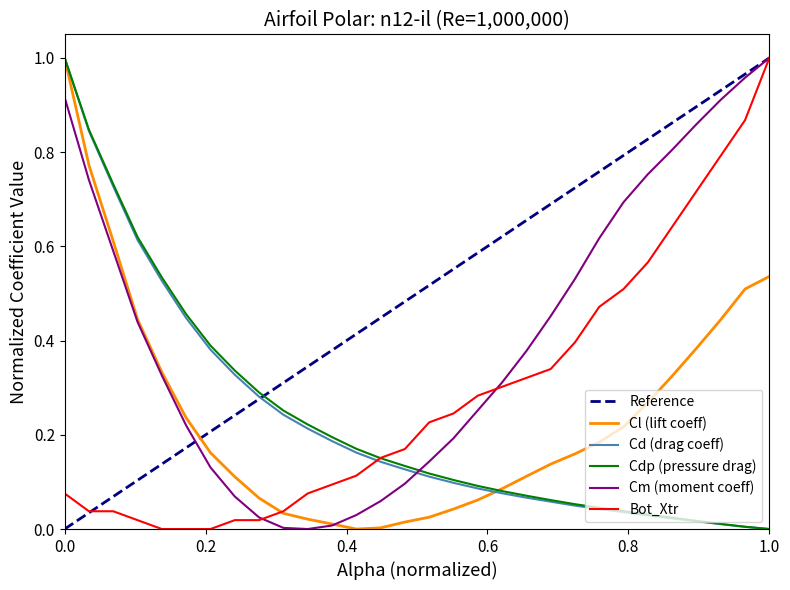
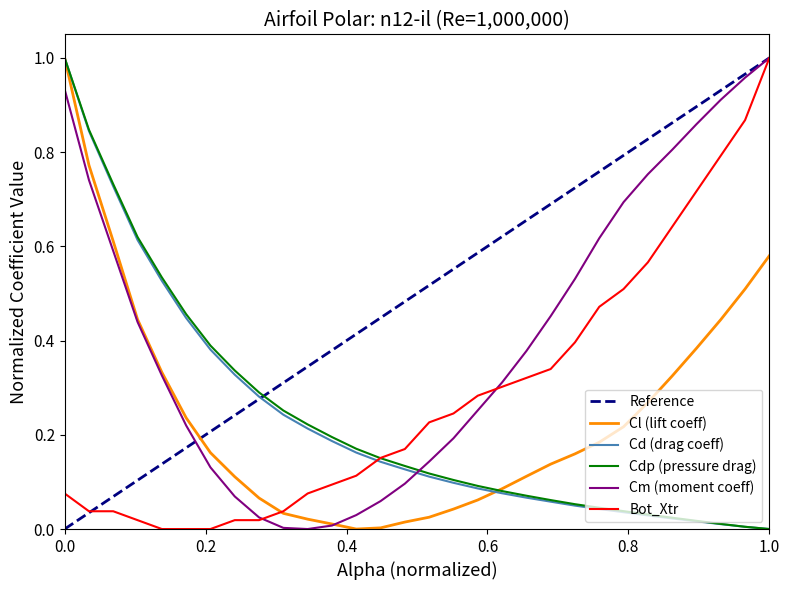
  {
    "Reference": {
      "0.0": 0.00
    },
    "Cl (lift coeff)": {
-     "1.0": 0.54
+     "1.0": 0.58
    },
    "Cm (moment coeff)": {
-     "0.0": 0.92
+     "0.0": 0.93
    },
    "Bot_Xtr": {
      "0.0": 0.08
    }
  }
